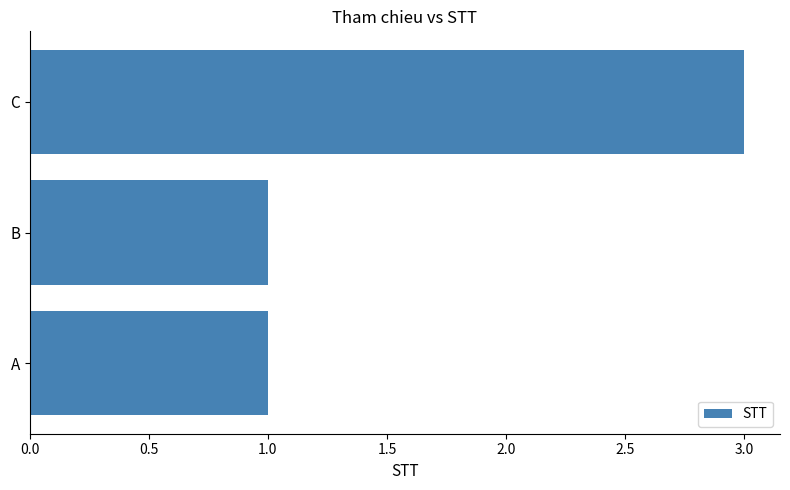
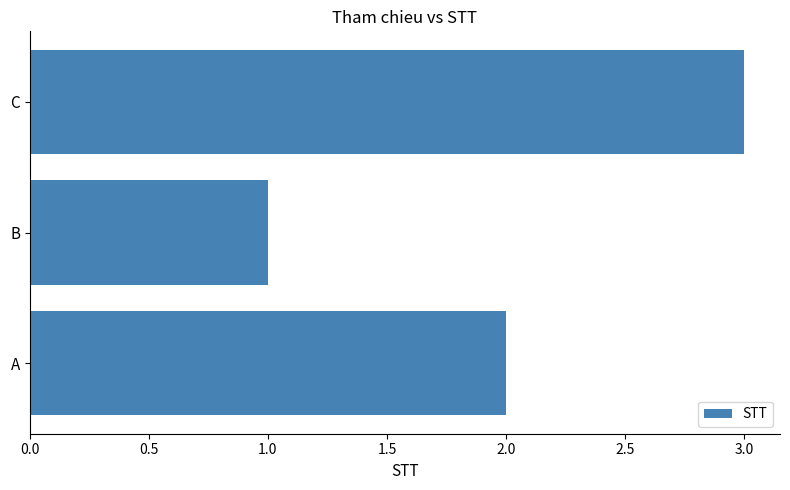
  {
    "C": 3,
    "B": 1,
-   "A": 1
+   "A": 2
  }
